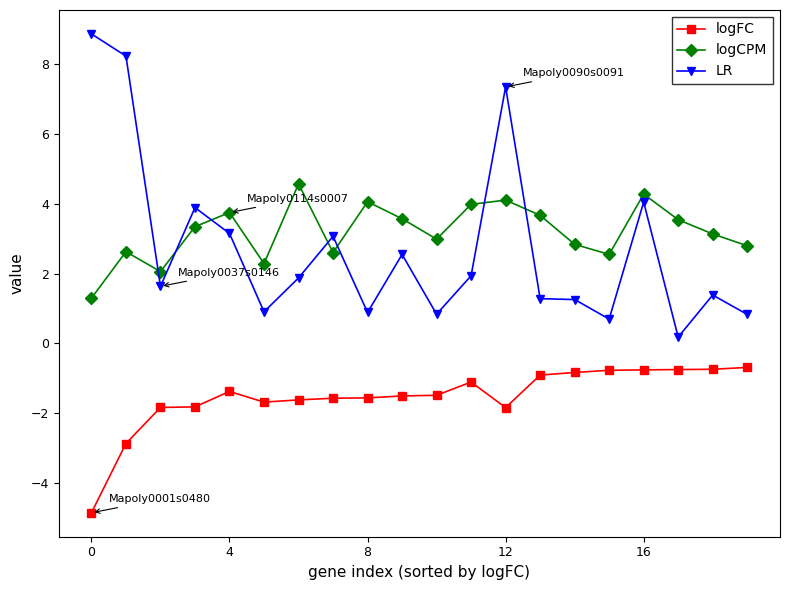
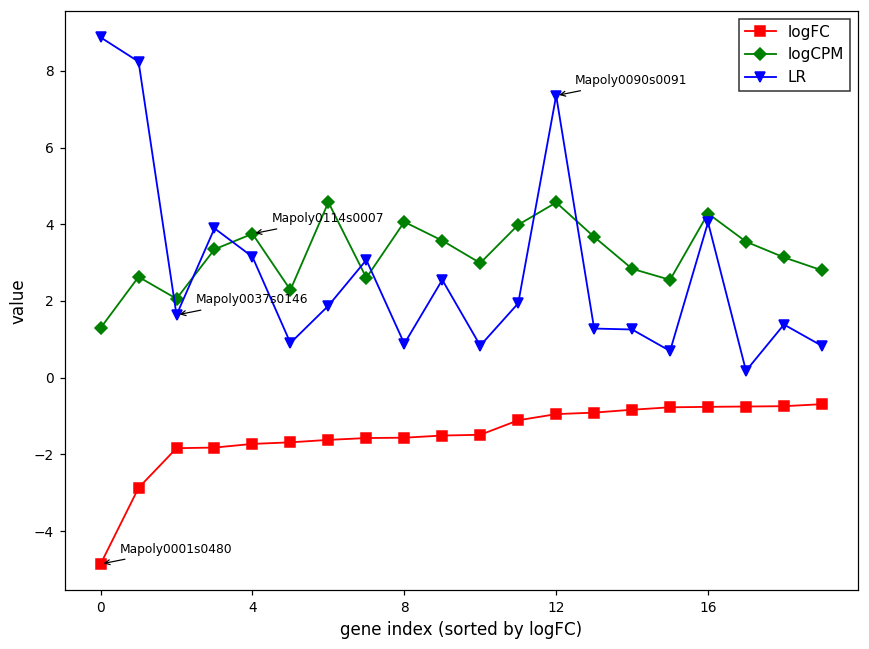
  {
    "logFC": {
      "0": -4.9,
-     "4": -1.4,
+     "4": -1.7,
      "8": -1.6,
-     "12": -1.8,
+     "12": -1.0,
      "16": -0.8
    },
    "logCPM": {
      "0": 1.3,
      "4": 3.8,
      "8": 4.1,
-     "12": 4.1,
+     "12": 4.6,
      "16": 4.3
    },
    "LR": {
      "0": 8.9,
      "4": 3.2,
      "8": 0.9,
      "12": 7.4,
      "16": 4.1
    }
  }
